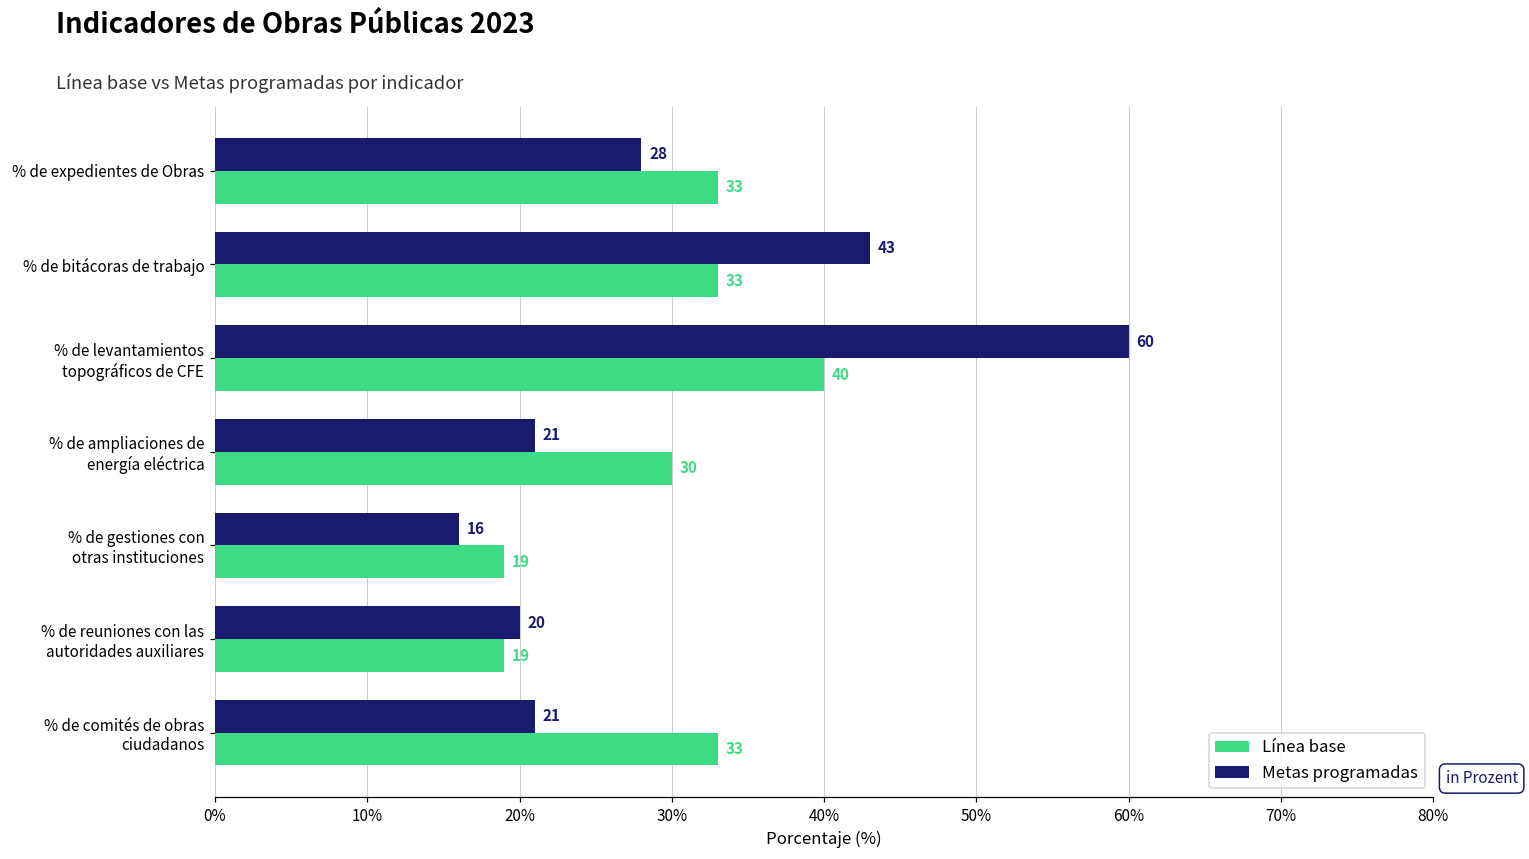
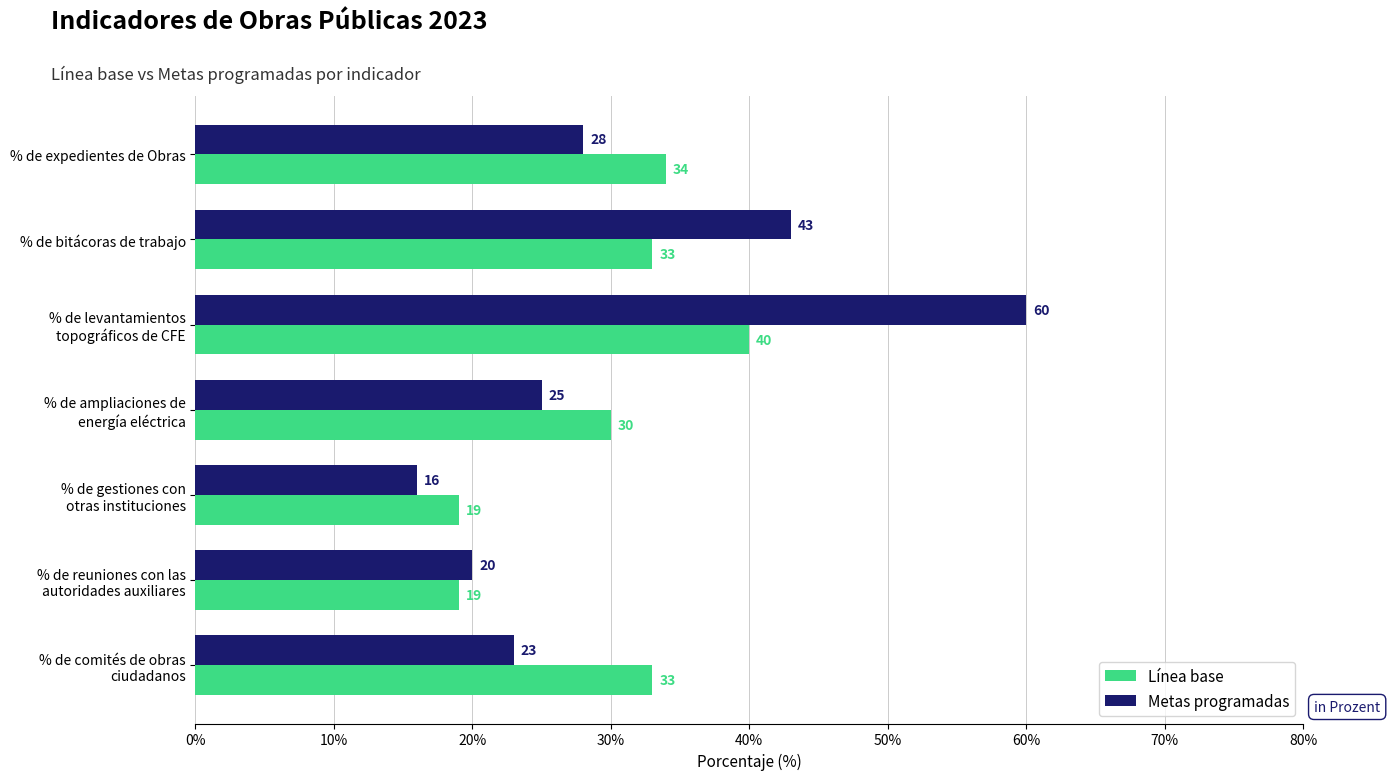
  {
    "Línea base": {
-     "% de expedientes de Obras": 33,
+     "% de expedientes de Obras": 34,
      "% de bitácoras de trabajo": 33,
      "% de levantamientos topográficos de CFE": 40,
      "% de ampliaciones de energía eléctrica": 30,
      "% de gestiones con otras instituciones": 19,
      "% de reuniones con las autoridades auxiliares": 19,
      "% de comités de obras ciudadanos": 33
    },
    "Metas programadas": {
      "% de expedientes de Obras": 28,
      "% de bitácoras de trabajo": 43,
      "% de levantamientos topográficos de CFE": 60,
-     "% de ampliaciones de energía eléctrica": 21,
+     "% de ampliaciones de energía eléctrica": 25,
      "% de gestiones con otras instituciones": 16,
      "% de reuniones con las autoridades auxiliares": 20,
-     "% de comités de obras ciudadanos": 21
+     "% de comités de obras ciudadanos": 23
    }
  }
